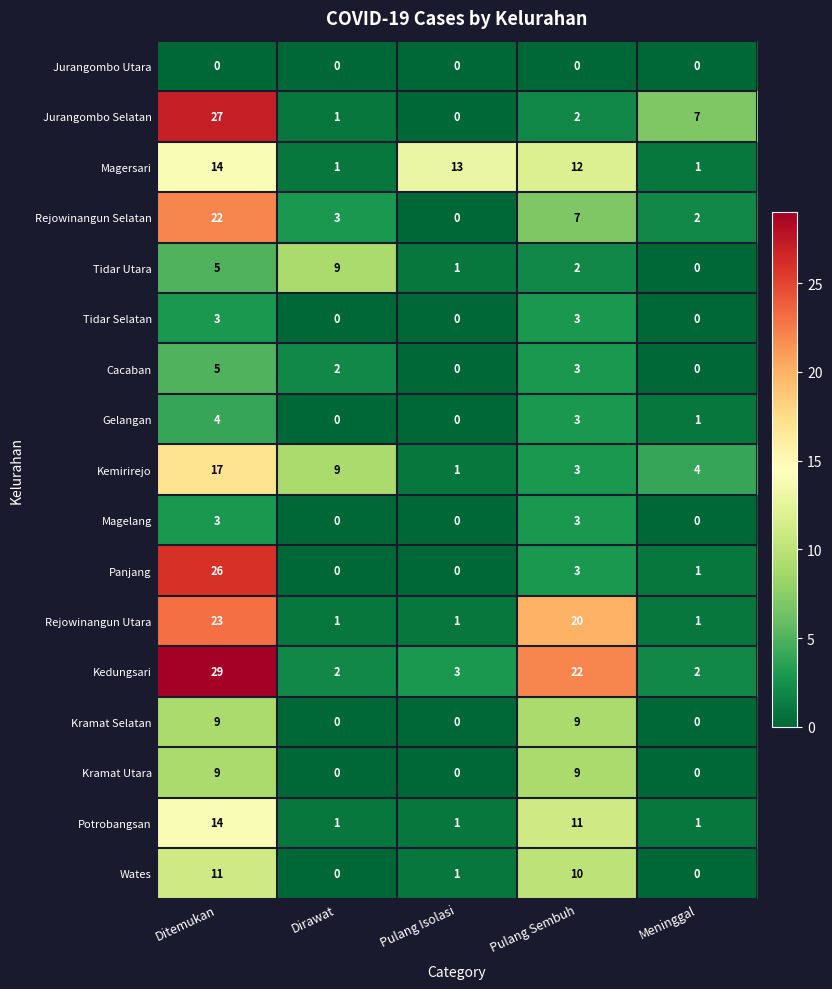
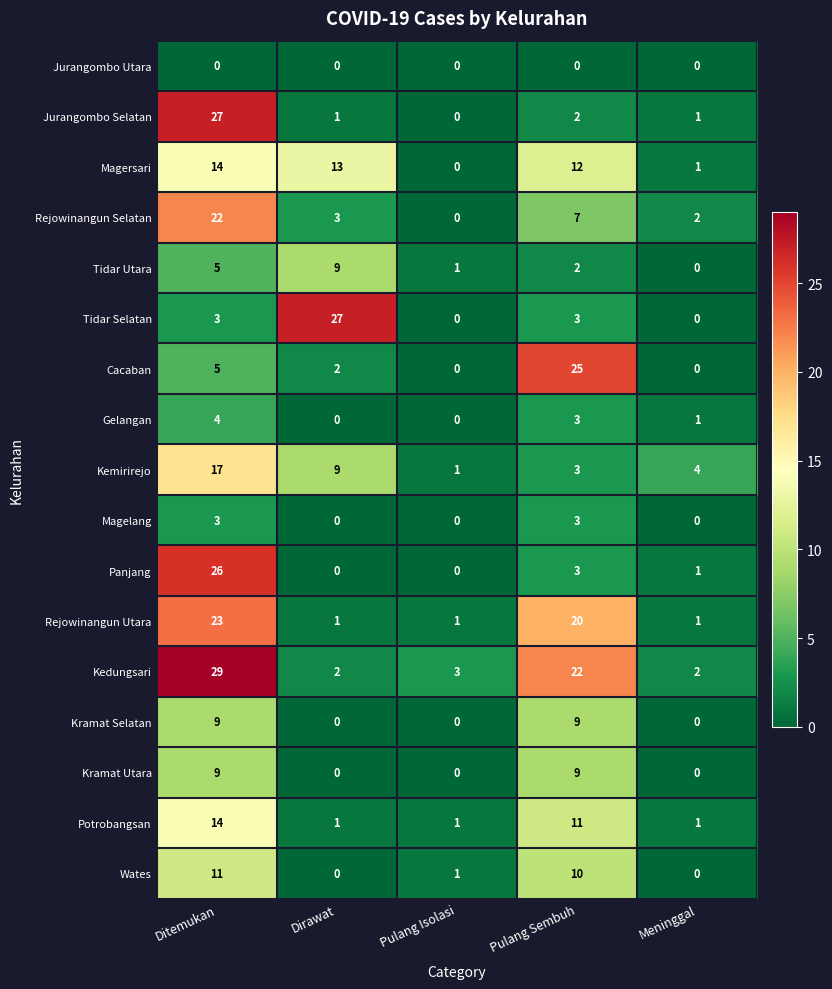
  {
    "Jurangombo Utara": {
      "Ditemukan": 0,
      "Dirawat": 0,
      "Pulang Isolasi": 0,
      "Pulang Sembuh": 0,
      "Meninggal": 0
    },
    "Jurangombo Selatan": {
      "Ditemukan": 27,
      "Dirawat": 1,
      "Pulang Isolasi": 0,
      "Pulang Sembuh": 2,
-     "Meninggal": 7
+     "Meninggal": 1
    },
    "Magersari": {
      "Ditemukan": 14,
-     "Dirawat": 1,
-     "Pulang Isolasi": 13,
+     "Dirawat": 13,
+     "Pulang Isolasi": 0,
      "Pulang Sembuh": 12,
      "Meninggal": 1
    },
    "Rejowinangun Selatan": {
      "Ditemukan": 22,
      "Dirawat": 3,
      "Pulang Isolasi": 0,
      "Pulang Sembuh": 7,
      "Meninggal": 2
    },
    "Tidar Utara": {
      "Ditemukan": 5,
      "Dirawat": 9,
      "Pulang Isolasi": 1,
      "Pulang Sembuh": 2,
      "Meninggal": 0
    },
    "Tidar Selatan": {
      "Ditemukan": 3,
-     "Dirawat": 0,
+     "Dirawat": 27,
      "Pulang Isolasi": 0,
      "Pulang Sembuh": 3,
      "Meninggal": 0
    },
    "Cacaban": {
      "Ditemukan": 5,
      "Dirawat": 2,
      "Pulang Isolasi": 0,
-     "Pulang Sembuh": 3,
+     "Pulang Sembuh": 25,
      "Meninggal": 0
    },
    "Gelangan": {
      "Ditemukan": 4,
      "Dirawat": 0,
      "Pulang Isolasi": 0,
      "Pulang Sembuh": 3,
      "Meninggal": 1
    },
    "Kemirirejo": {
      "Ditemukan": 17,
      "Dirawat": 9,
      "Pulang Isolasi": 1,
      "Pulang Sembuh": 3,
      "Meninggal": 4
    },
    "Magelang": {
      "Ditemukan": 3,
      "Dirawat": 0,
      "Pulang Isolasi": 0,
      "Pulang Sembuh": 3,
      "Meninggal": 0
    },
    "Panjang": {
      "Ditemukan": 26,
      "Dirawat": 0,
      "Pulang Isolasi": 0,
      "Pulang Sembuh": 3,
      "Meninggal": 1
    },
    "Rejowinangun Utara": {
      "Ditemukan": 23,
      "Dirawat": 1,
      "Pulang Isolasi": 1,
      "Pulang Sembuh": 20,
      "Meninggal": 1
    },
    "Kedungsari": {
      "Ditemukan": 29,
      "Dirawat": 2,
      "Pulang Isolasi": 3,
      "Pulang Sembuh": 22,
      "Meninggal": 2
    },
    "Kramat Selatan": {
      "Ditemukan": 9,
      "Dirawat": 0,
      "Pulang Isolasi": 0,
      "Pulang Sembuh": 9,
      "Meninggal": 0
    },
    "Kramat Utara": {
      "Ditemukan": 9,
      "Dirawat": 0,
      "Pulang Isolasi": 0,
      "Pulang Sembuh": 9,
      "Meninggal": 0
    },
    "Potrobangsan": {
      "Ditemukan": 14,
      "Dirawat": 1,
      "Pulang Isolasi": 1,
      "Pulang Sembuh": 11,
      "Meninggal": 1
    },
    "Wates": {
      "Ditemukan": 11,
      "Dirawat": 0,
      "Pulang Isolasi": 1,
      "Pulang Sembuh": 10,
      "Meninggal": 0
    }
  }
